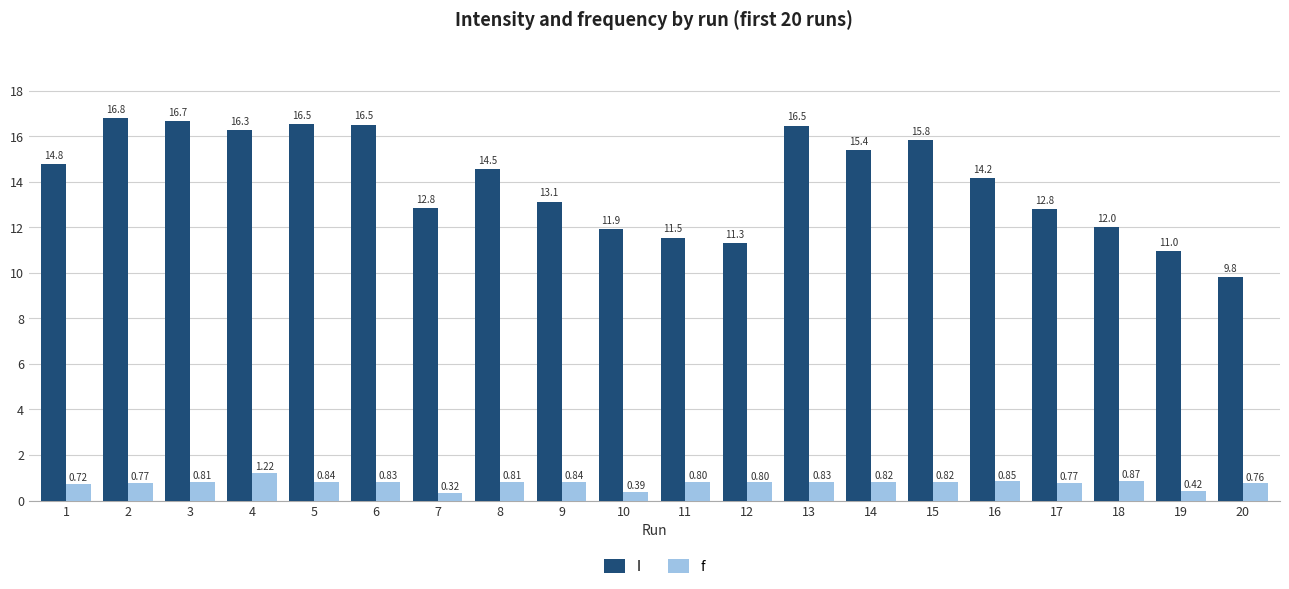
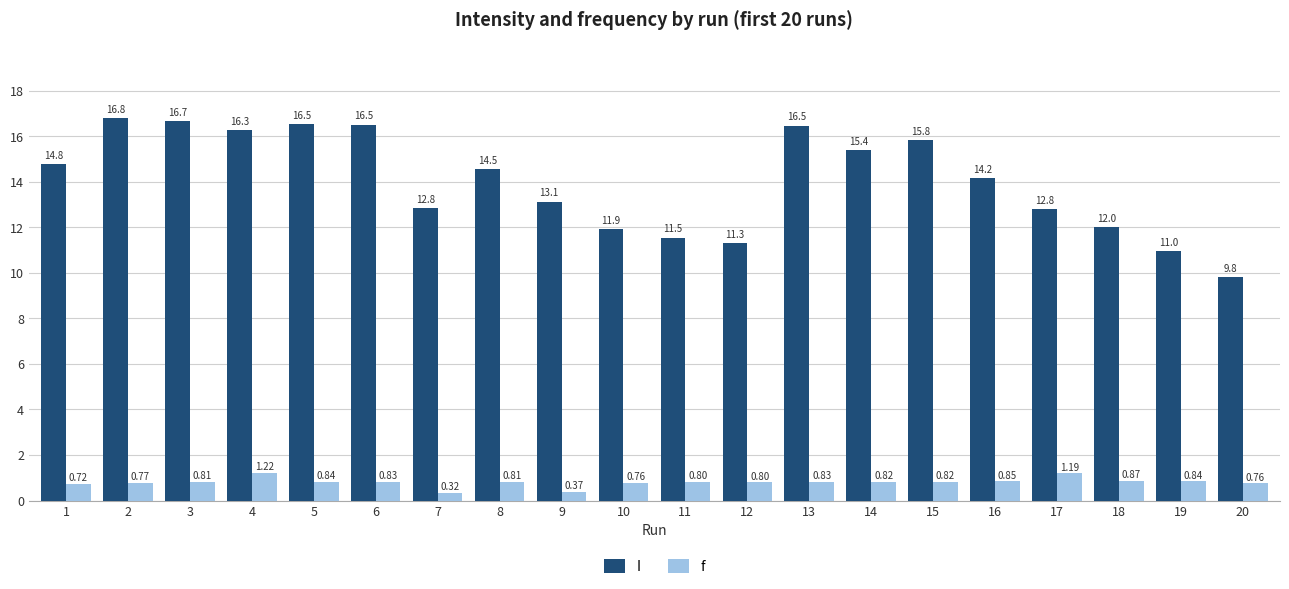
  {
    "I": {
      "1": 14.8,
      "2": 16.8,
      "3": 16.7,
      "4": 16.3,
      "5": 16.5,
      "6": 16.5,
      "7": 12.8,
      "8": 14.5,
      "9": 13.1,
      "10": 11.9,
      "11": 11.5,
      "12": 11.3,
      "13": 16.5,
      "14": 15.4,
      "15": 15.8,
      "16": 14.2,
      "17": 12.8,
      "18": 12.0,
      "19": 11.0,
      "20": 9.8
    },
    "f": {
      "1": 0.72,
      "2": 0.77,
      "3": 0.81,
      "4": 1.22,
      "5": 0.84,
      "6": 0.83,
      "7": 0.32,
      "8": 0.81,
-     "9": 0.84,
-     "10": 0.39,
+     "9": 0.37,
+     "10": 0.76,
      "11": 0.80,
      "12": 0.80,
      "13": 0.83,
      "14": 0.82,
      "15": 0.82,
      "16": 0.85,
-     "17": 0.77,
+     "17": 1.19,
      "18": 0.87,
-     "19": 0.42,
+     "19": 0.84,
      "20": 0.76
    }
  }
